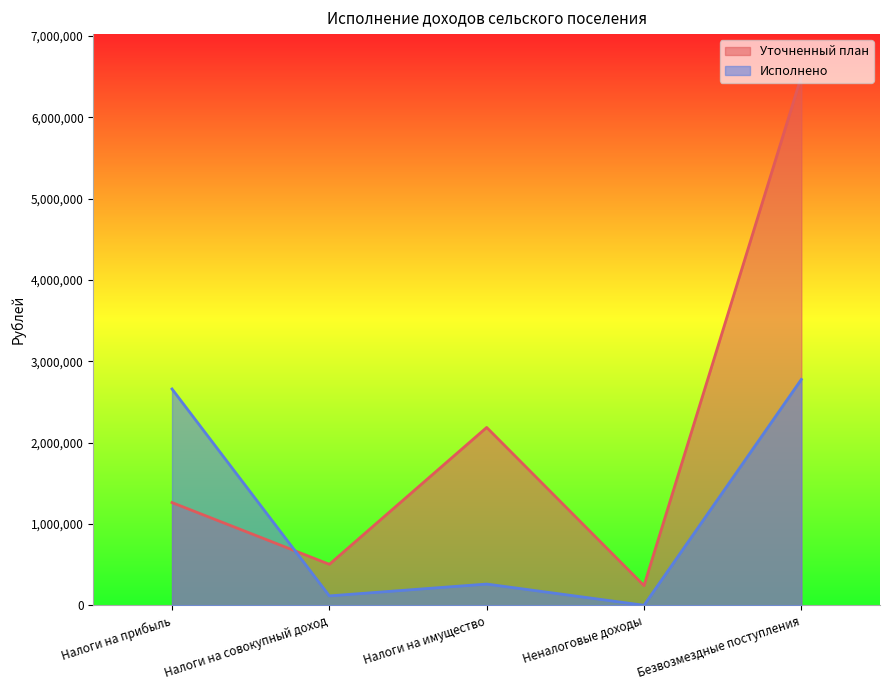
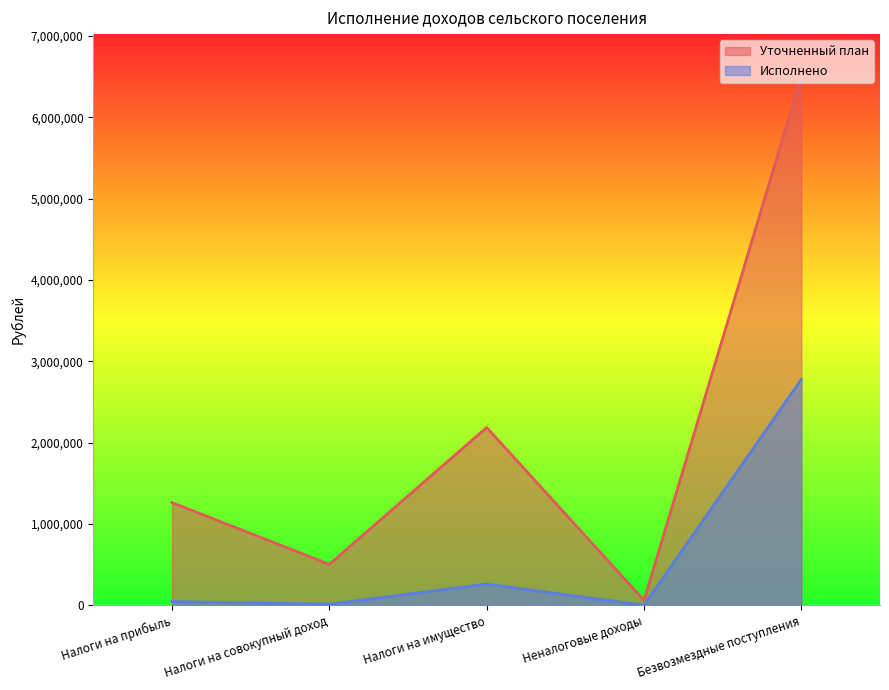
  {
    "Уточненный план": {
      "Налоги на прибыль": "1,300,000",
      "Налоги на совокупный доход": "500,000",
      "Налоги на имущество": "2,200,000",
-     "Неналоговые доходы": "200,000"
+     "Неналоговые доходы": "100,000"
    },
    "Исполнено": {
-     "Налоги на прибыль": "2,700,000",
-     "Налоги на совокупный доход": "100,000",
+     "Налоги на прибыль": "0",
+     "Налоги на совокупный доход": "0",
      "Налоги на имущество": "300,000",
      "Неналоговые доходы": "0",
      "Безвозмездные поступления": "2,800,000"
    }
  }
